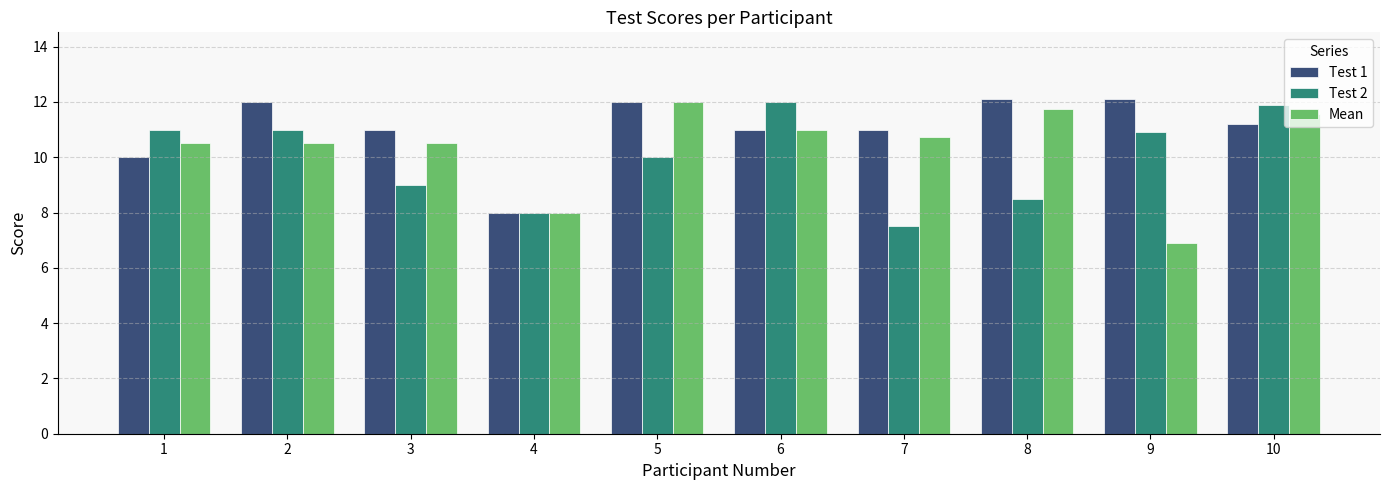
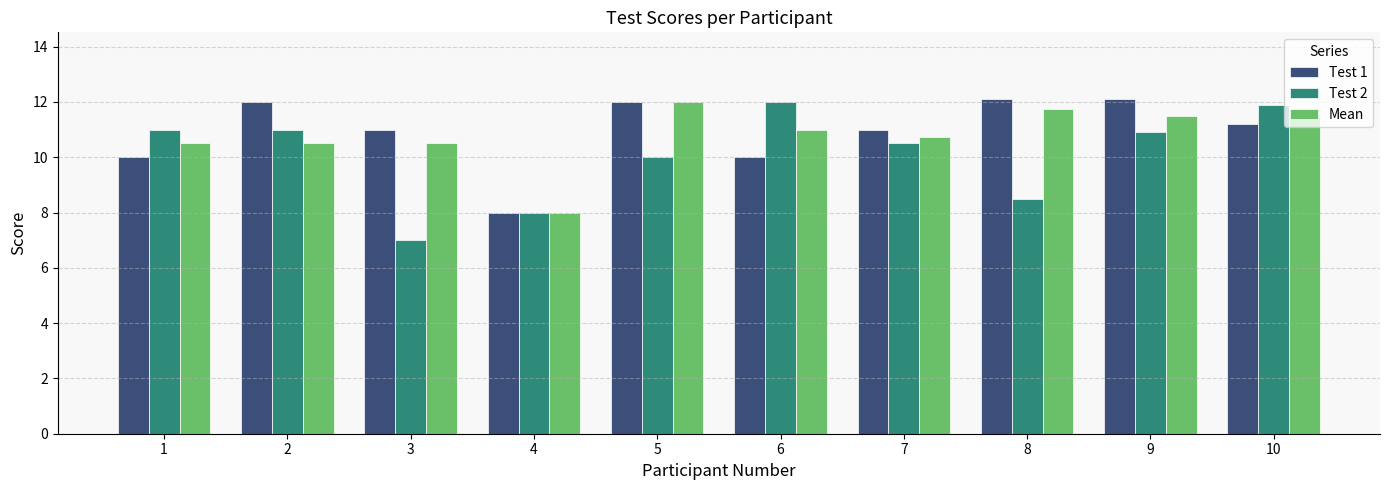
  {
    "Test 1": {
      "1": 10,
      "2": 12,
      "3": 11,
      "4": 8,
      "5": 12,
-     "6": 11,
+     "6": 10,
      "7": 11,
      "8": 12.1,
      "9": 12.1,
      "10": 11.2
    },
    "Test 2": {
      "1": 11.0,
      "2": 11.0,
-     "3": 9,
+     "3": 7,
      "4": 8.0,
      "5": 10.0,
      "6": 12.0,
-     "7": 7.5,
+     "7": 10.5,
      "8": 8.5,
      "9": 10.9,
      "10": 11.9
    },
    "Mean": {
      "1": 10.5,
      "2": 10.5,
      "3": 10.5,
      "4": 8.0,
      "5": 12.0,
      "6": 11.0,
      "7": 10.8,
      "8": 11.8,
-     "9": 6.9
+     "9": 11.5
    }
  }
